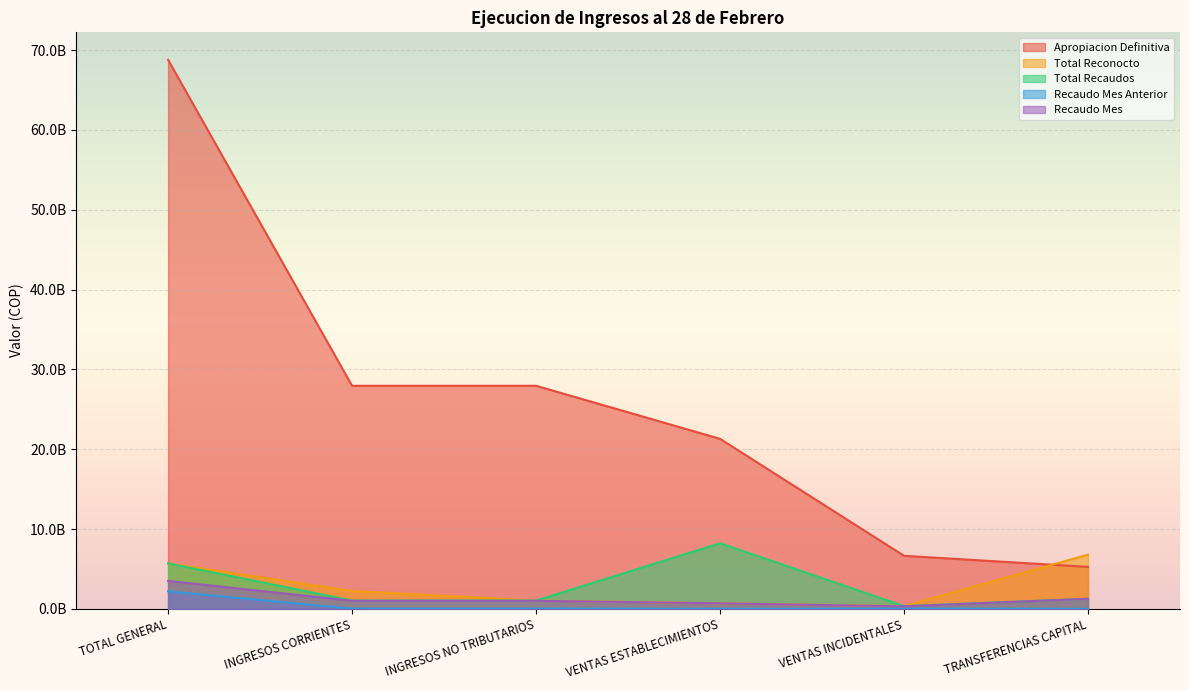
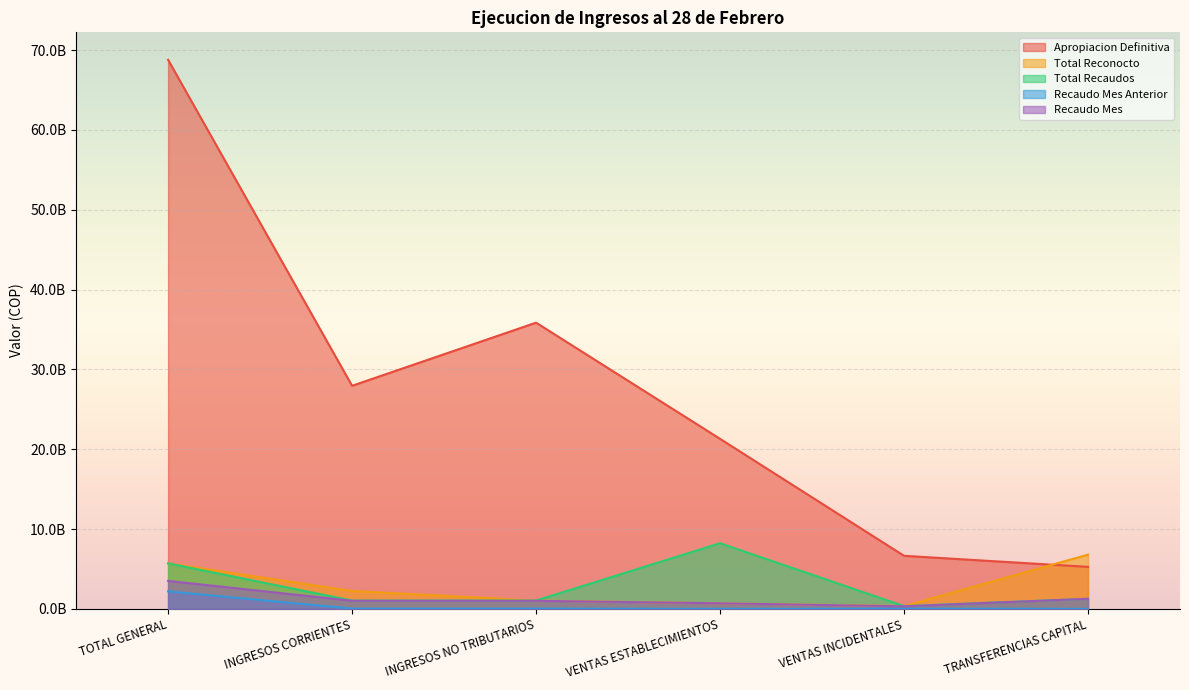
  {
    "Apropiacion Definitiva": {
      "TOTAL GENERAL": 69000000000,
      "INGRESOS CORRIENTES": 28000000000,
-     "INGRESOS NO TRIBUTARIOS": 28000000000,
+     "INGRESOS NO TRIBUTARIOS": 36000000000,
      "VENTAS ESTABLECIMIENTOS": 21000000000,
      "VENTAS INCIDENTALES": 7000000000,
      "TRANSFERENCIAS CAPITAL": 5000000000
    },
    "Total Reconocto": {
      "INGRESOS CORRIENTES": 2000000000,
      "TRANSFERENCIAS CAPITAL": 7000000000
    },
    "Total Recaudos": {
      "VENTAS ESTABLECIMIENTOS": 8000000000
    },
    "Recaudo Mes Anterior": {
      "TOTAL GENERAL": 2000000000,
      "INGRESOS CORRIENTES": 0,
      "INGRESOS NO TRIBUTARIOS": 0,
      "VENTAS ESTABLECIMIENTOS": 0,
      "TRANSFERENCIAS CAPITAL": 0
    },
    "Recaudo Mes": {
      "TOTAL GENERAL": 4000000000
    }
  }
